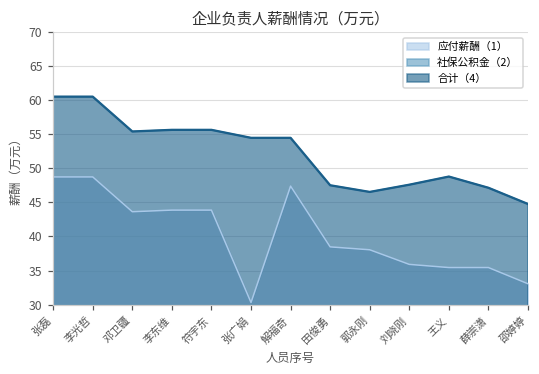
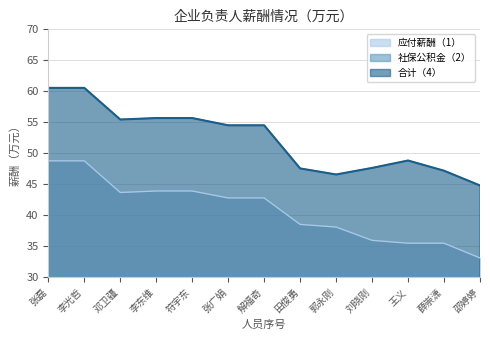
  {
    "应付薪酬（1）": {
      "张磊": 49,
      "李光哲": 49,
      "邓卫疆": 44,
      "李东维": 44,
      "符宇东": 44,
-     "张广娟": 30,
-     "解福奇": 47,
+     "张广娟": 43,
+     "解福奇": 43,
      "田俊勇": 38,
      "郭永刚": 38,
      "刘晓刚": 36,
      "王义": 35,
      "薛崇潇": 35,
      "邵婷婷": 33
    },
    "合计（4）": {
      "张磊": 61,
      "李光哲": 61,
      "邓卫疆": 55,
      "李东维": 56,
      "符宇东": 56,
      "张广娟": 54,
      "解福奇": 54,
      "田俊勇": 48,
      "郭永刚": 47,
      "刘晓刚": 48,
      "王义": 49,
      "薛崇潇": 47,
      "邵婷婷": 45
    }
  }
